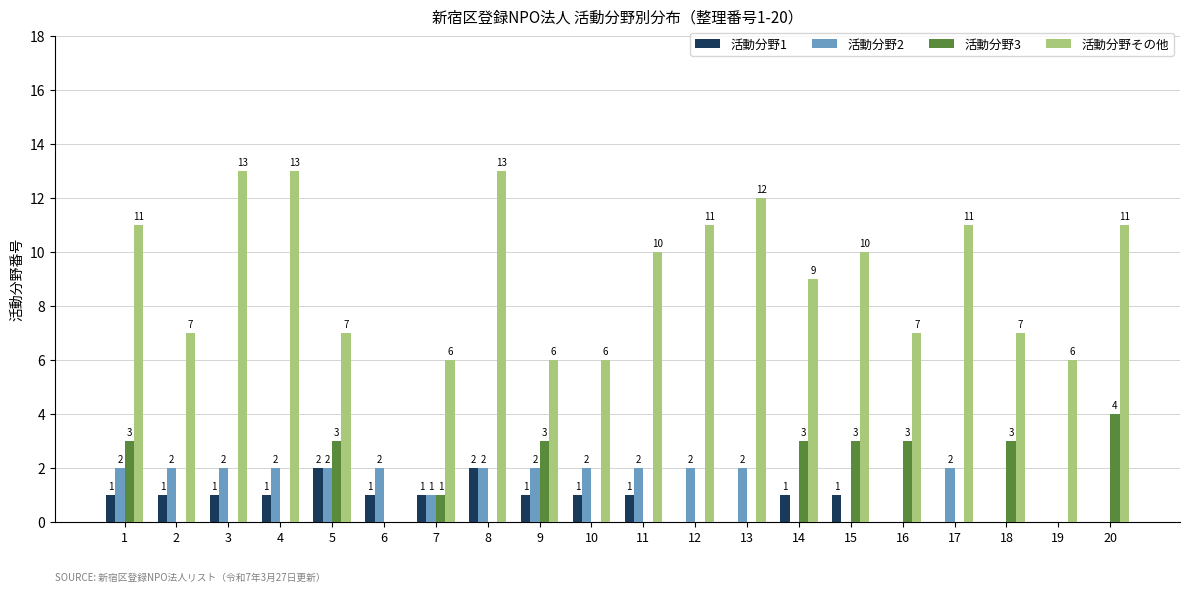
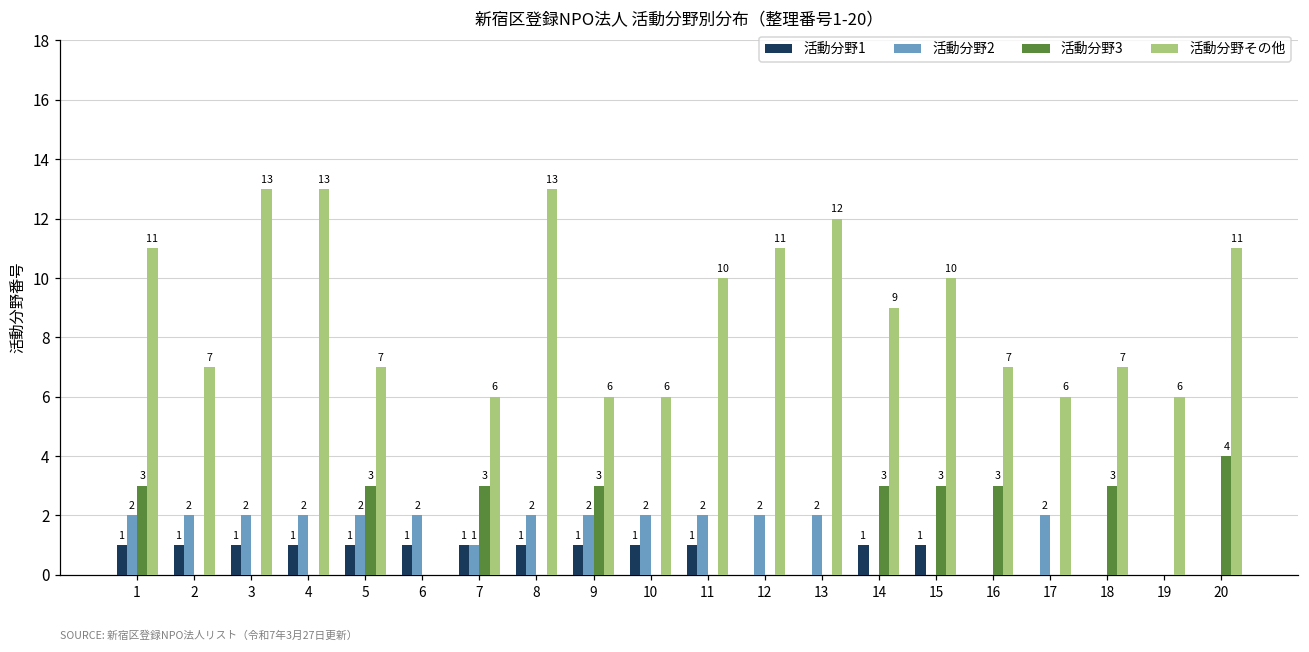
  {
    "活動分野1": {
      "1": 1,
      "2": 1,
      "3": 1,
      "4": 1,
-     "5": 2,
+     "5": 1,
      "6": 1,
      "7": 1,
-     "8": 2,
+     "8": 1,
      "9": 1,
      "10": 1,
      "11": 1,
      "14": 1,
      "15": 1
    },
    "活動分野2": {
      "1": 2,
      "2": 2,
      "3": 2,
      "4": 2,
      "5": 2,
      "6": 2,
      "7": 1,
      "8": 2,
      "9": 2,
      "10": 2,
      "11": 2,
      "12": 2,
      "13": 2,
      "17": 2
    },
    "活動分野3": {
      "1": 3,
      "5": 3,
-     "7": 1,
+     "7": 3,
      "9": 3,
      "14": 3,
      "15": 3,
      "16": 3,
      "18": 3,
      "20": 4
    },
    "活動分野その他": {
      "1": 11,
      "2": 7,
      "3": 13,
      "4": 13,
      "5": 7,
      "7": 6,
      "8": 13,
      "9": 6,
      "10": 6,
      "11": 10,
      "12": 11,
      "13": 12,
      "14": 9,
      "15": 10,
      "16": 7,
-     "17": 11,
+     "17": 6,
      "18": 7,
      "19": 6,
      "20": 11
    }
  }
